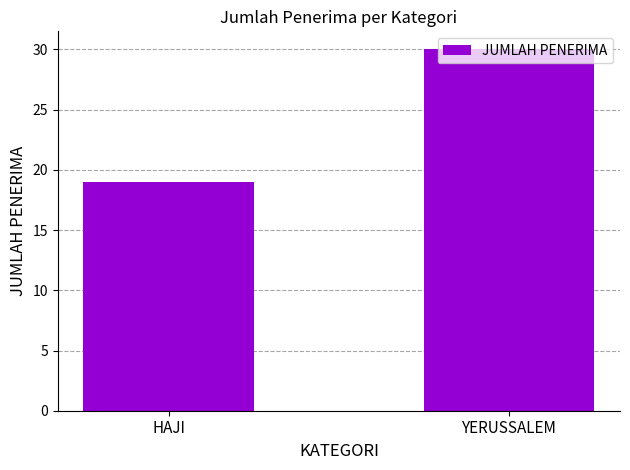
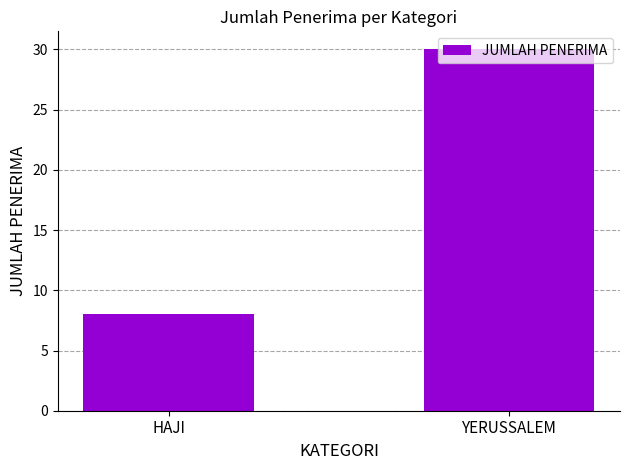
  {
-   "HAJI": 19
+   "HAJI": 8
  }
